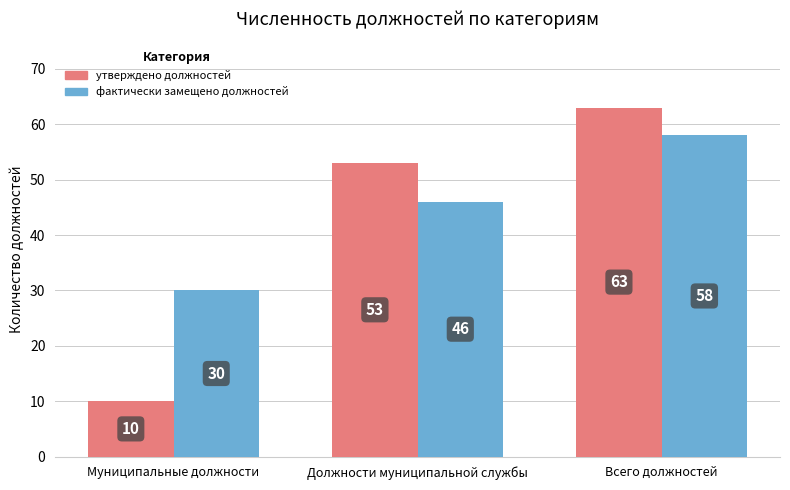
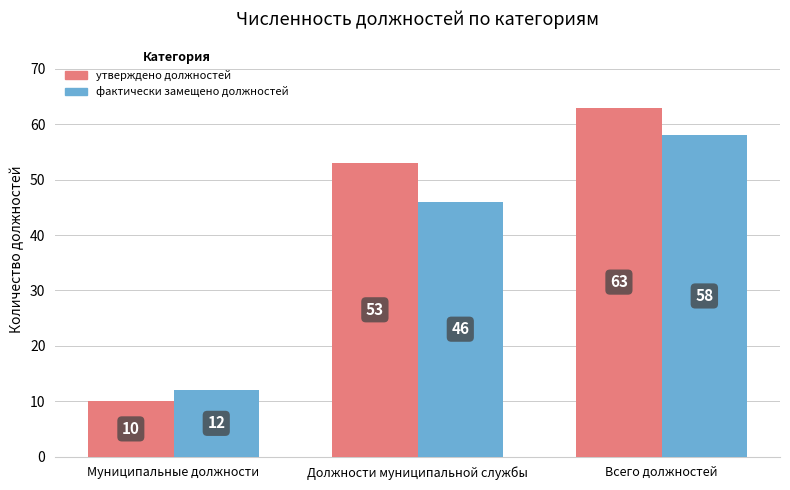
  {
    "фактически замещено должностей": {
-     "Муниципальные должности": 30
+     "Муниципальные должности": 12
    }
  }
